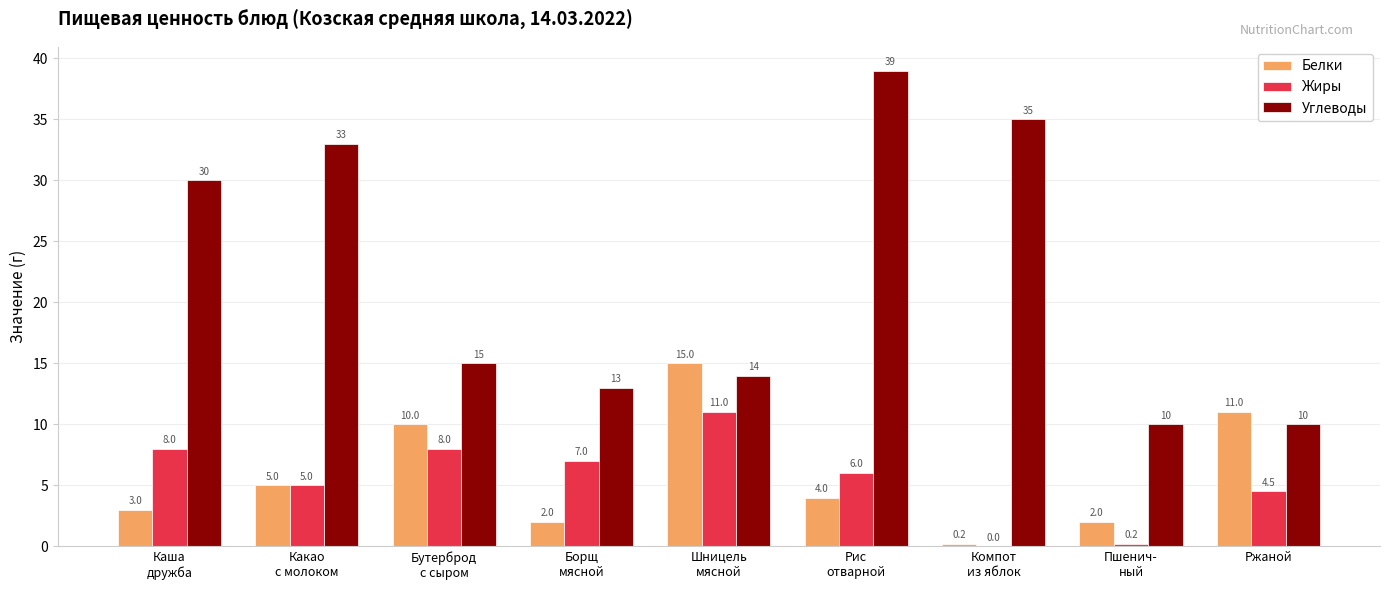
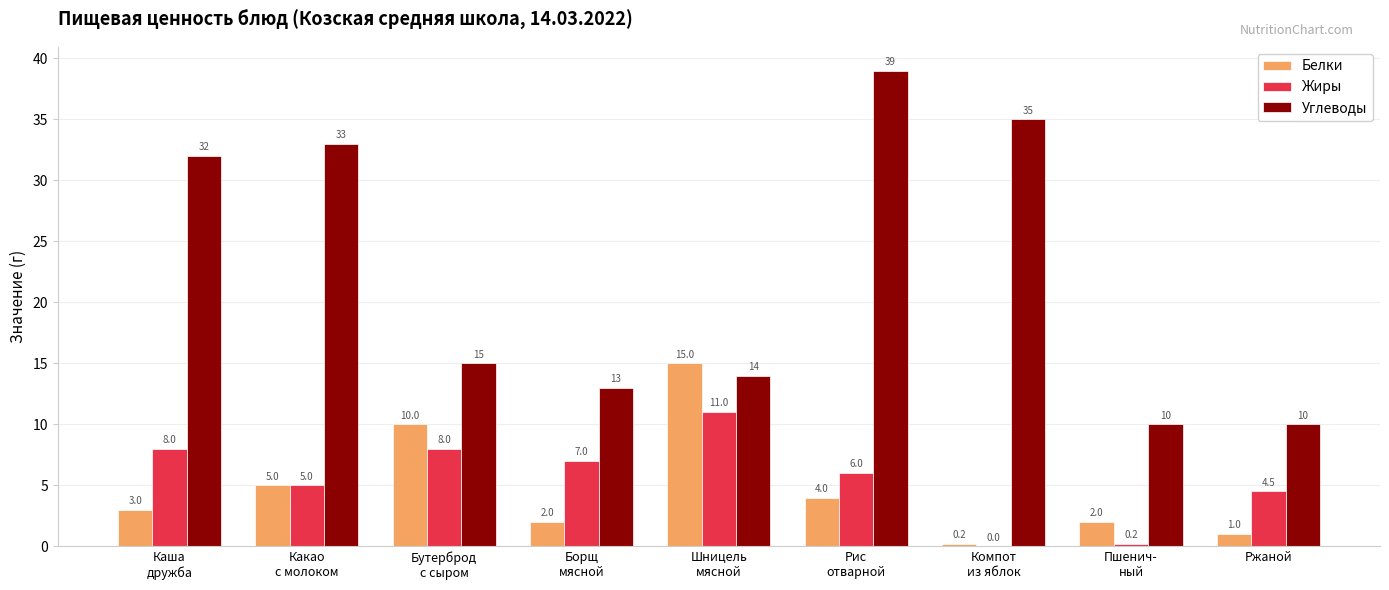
  {
    "Белки": {
      "Каша дружба": 3.0,
      "Какао с молоком": 5.0,
      "Бутерброд с сыром": 10.0,
      "Борщ мясной": 2.0,
      "Шницель мясной": 15.0,
      "Рис отварной": 4.0,
      "Компот из яблок": 0.2,
      "Пшенич- ный": 2.0,
-     "Ржаной": 11.0
+     "Ржаной": 1.0
    },
    "Жиры": {
      "Каша дружба": 8.0,
      "Какао с молоком": 5.0,
      "Бутерброд с сыром": 8.0,
      "Борщ мясной": 7.0,
      "Шницель мясной": 11.0,
      "Рис отварной": 6.0,
      "Компот из яблок": 0.0,
      "Пшенич- ный": 0.2,
      "Ржаной": 4.5
    },
    "Углеводы": {
-     "Каша дружба": 30,
+     "Каша дружба": 32,
      "Какао с молоком": 33,
      "Бутерброд с сыром": 15,
      "Борщ мясной": 13,
      "Шницель мясной": 14,
      "Рис отварной": 39,
      "Компот из яблок": 35,
      "Пшенич- ный": 10,
      "Ржаной": 10
    }
  }
